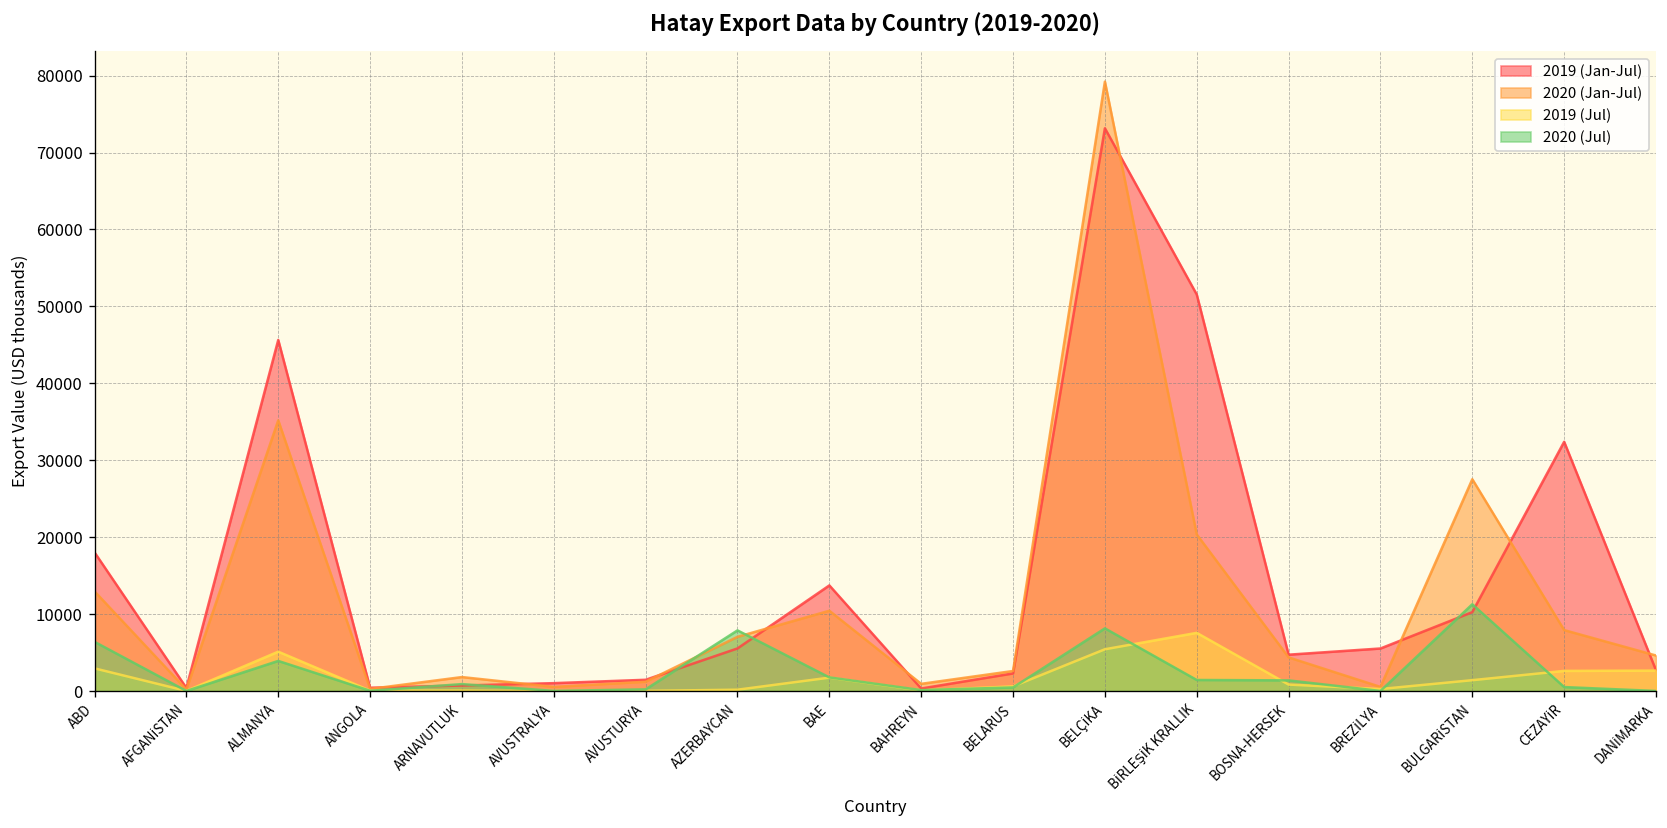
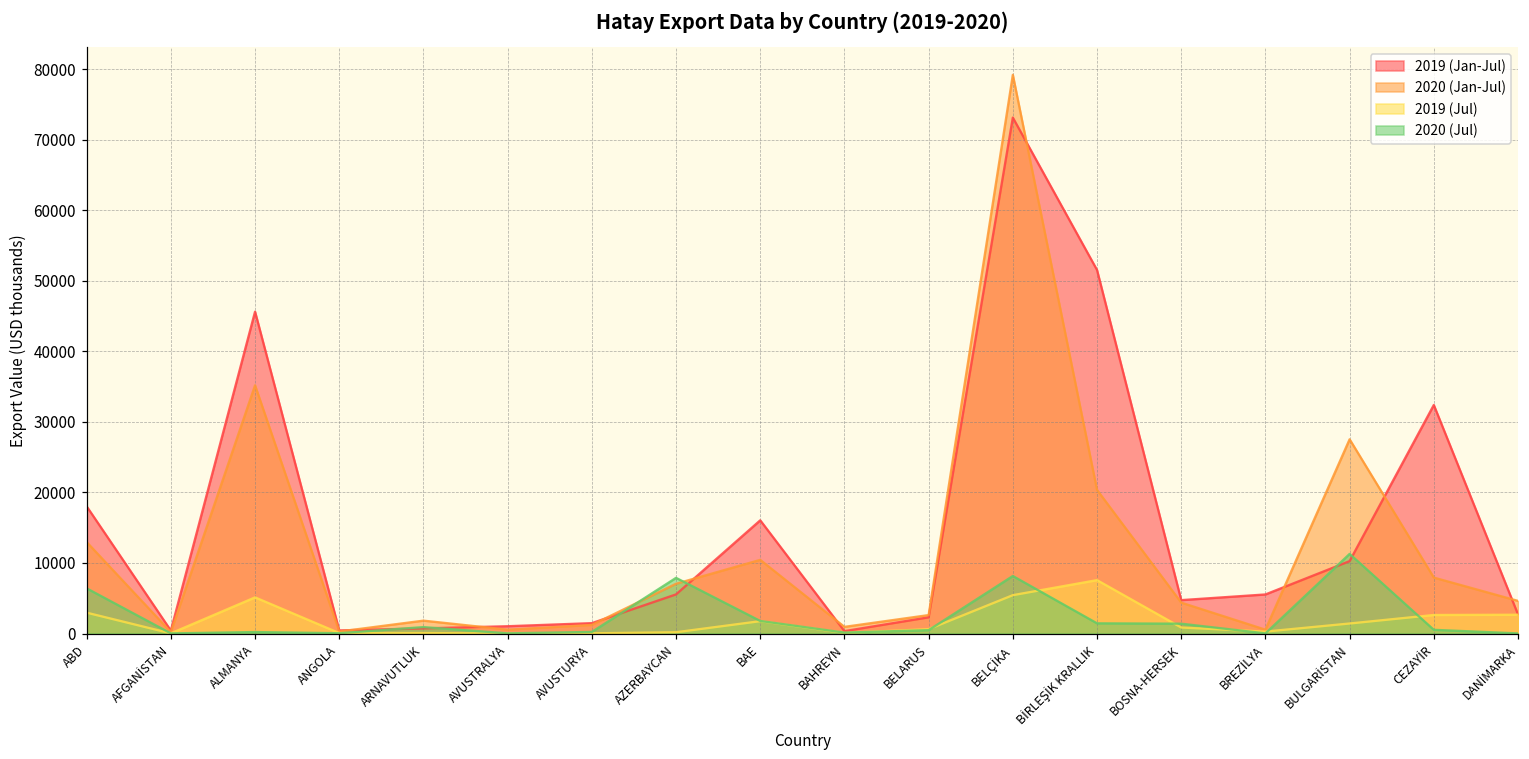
  {
    "2019 (Jan-Jul)": {
      "ABD": 18000,
      "ALMANYA": 46000,
      "AVUSTRALYA": 1000,
      "AZERBAYCAN": 6000,
-     "BAE": 14000,
+     "BAE": 16000,
      "BELÇİKA": 73000,
      "BİRLEŞİK KRALLIK": 52000,
      "BREZİLYA": 6000,
      "BULGARİSTAN": 10000,
      "CEZAYİR": 32000
    },
    "2020 (Jul)": {
      "ABD": 6000,
-     "ALMANYA": 4000,
+     "ALMANYA": 0,
      "AZERBAYCAN": 8000,
      "BELÇİKA": 8000,
      "BİRLEŞİK KRALLIK": 1000,
      "BOSNA-HERSEK": 1000,
      "BULGARİSTAN": 11000,
      "CEZAYİR": 1000,
      "DANİMARKA": 0
    }
  }
